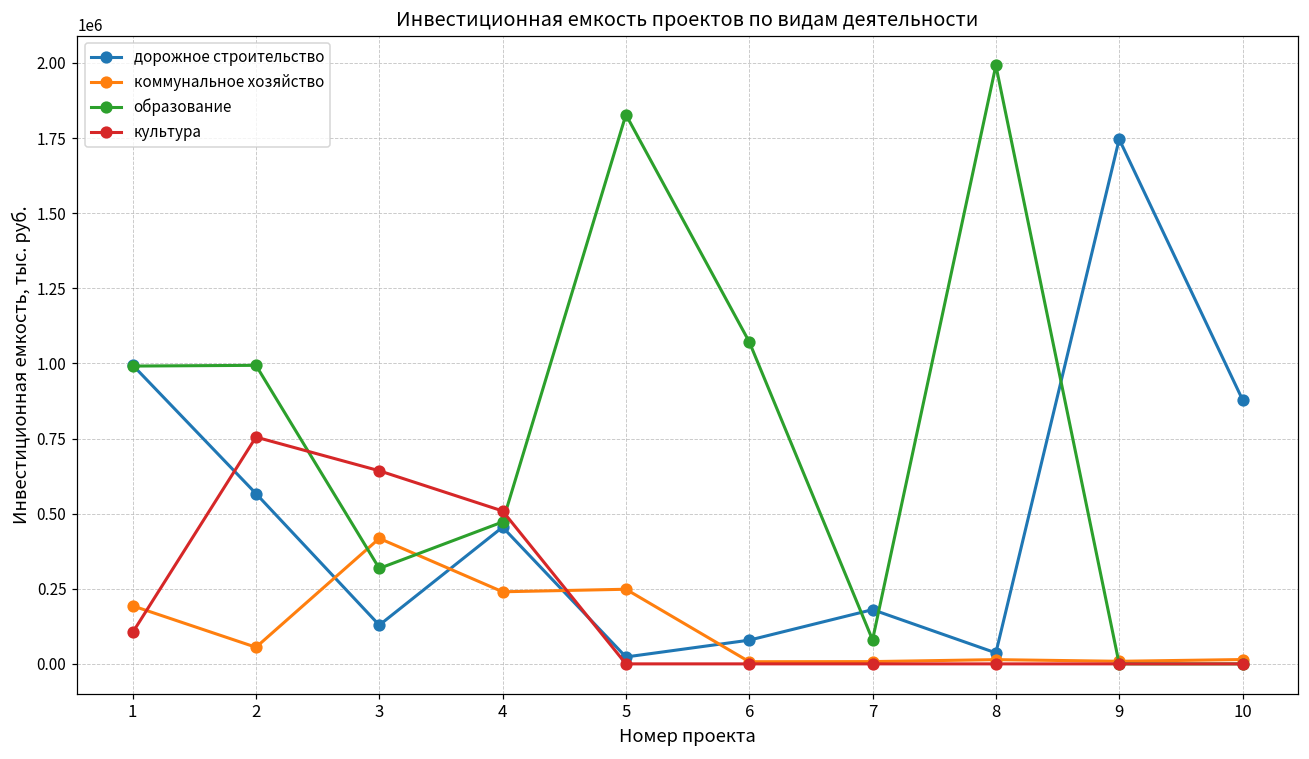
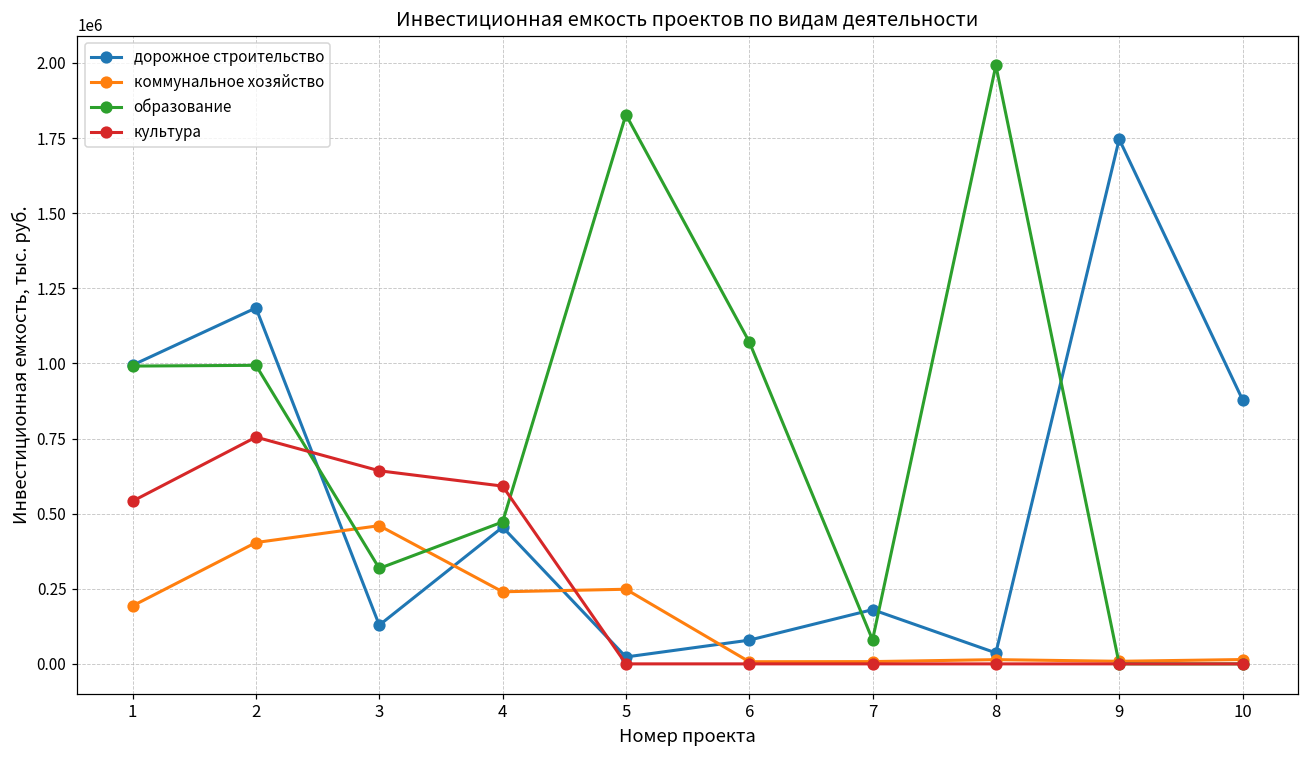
  {
    "дорожное строительство": {
-     "2": 570000,
+     "2": 1180000,
      "3": 130000,
      "4": 460000,
      "5": 20000,
      "6": 80000,
      "7": 180000,
      "8": 40000,
      "9": 1750000,
      "10": 880000
    },
    "коммунальное хозяйство": {
      "1": 190000,
-     "2": 60000,
-     "3": 420000,
+     "2": 400000,
+     "3": 460000,
      "4": 240000,
      "5": 250000,
      "8": 10000,
      "10": 10000
    },
    "образование": {
      "2": 990000,
      "3": 320000,
      "4": 470000,
      "5": 1830000,
      "6": 1070000,
      "7": 80000,
      "8": 1990000
    },
    "культура": {
-     "1": 100000,
+     "1": 540000,
      "2": 750000,
      "3": 640000,
-     "4": 510000,
+     "4": 590000,
      "5": 0,
      "8": 0
    }
  }
